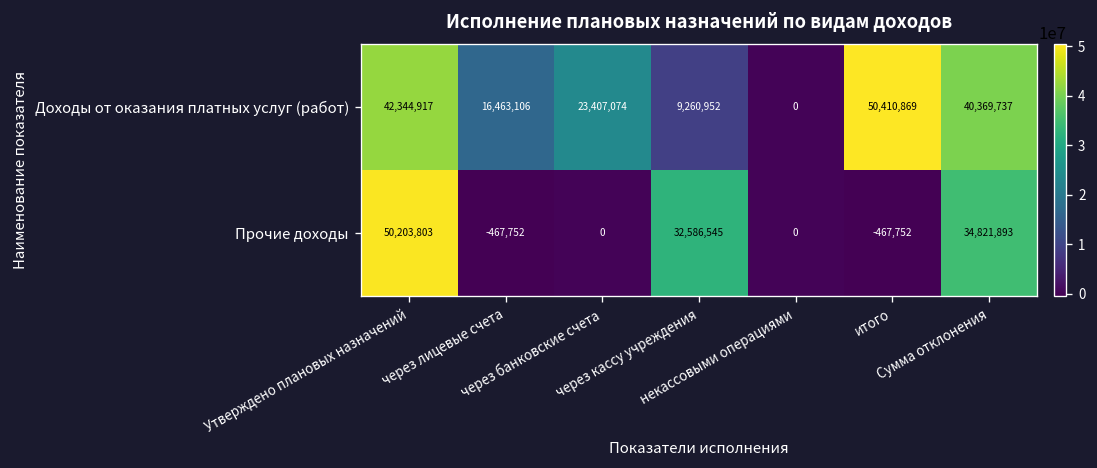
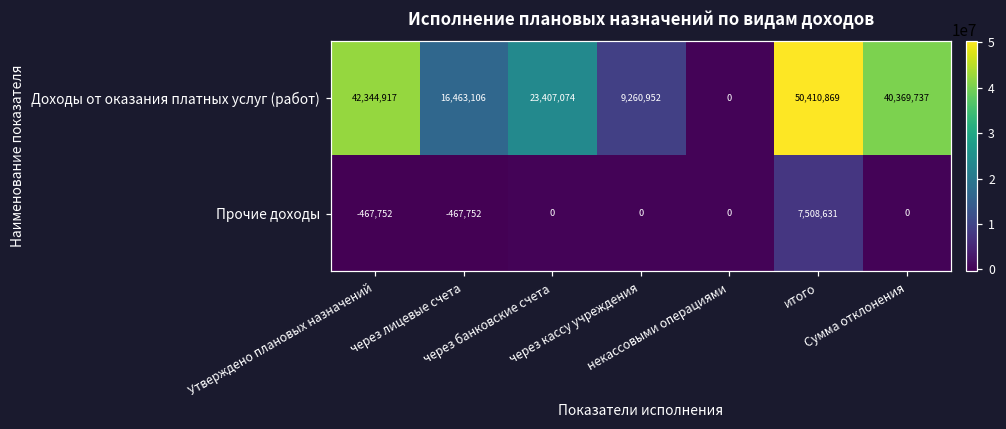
  {
    "Доходы от оказания платных услуг (работ)": {
      "Утверждено плановых назначений": "42,344,917",
      "через лицевые счета": "16,463,106",
      "через банковские счета": "23,407,074",
      "через кассу учреждения": "9,260,952",
      "некассовыми операциями": "0",
      "итого": "50,410,869",
      "Сумма отклонения": "40,369,737"
    },
    "Прочие доходы": {
-     "Утверждено плановых назначений": "50,203,803",
+     "Утверждено плановых назначений": "-467,752",
      "через лицевые счета": "-467,752",
      "через банковские счета": "0",
-     "через кассу учреждения": "32,586,545",
+     "через кассу учреждения": "0",
      "некассовыми операциями": "0",
-     "итого": "-467,752",
-     "Сумма отклонения": "34,821,893"
+     "итого": "7,508,631",
+     "Сумма отклонения": "0"
    }
  }
